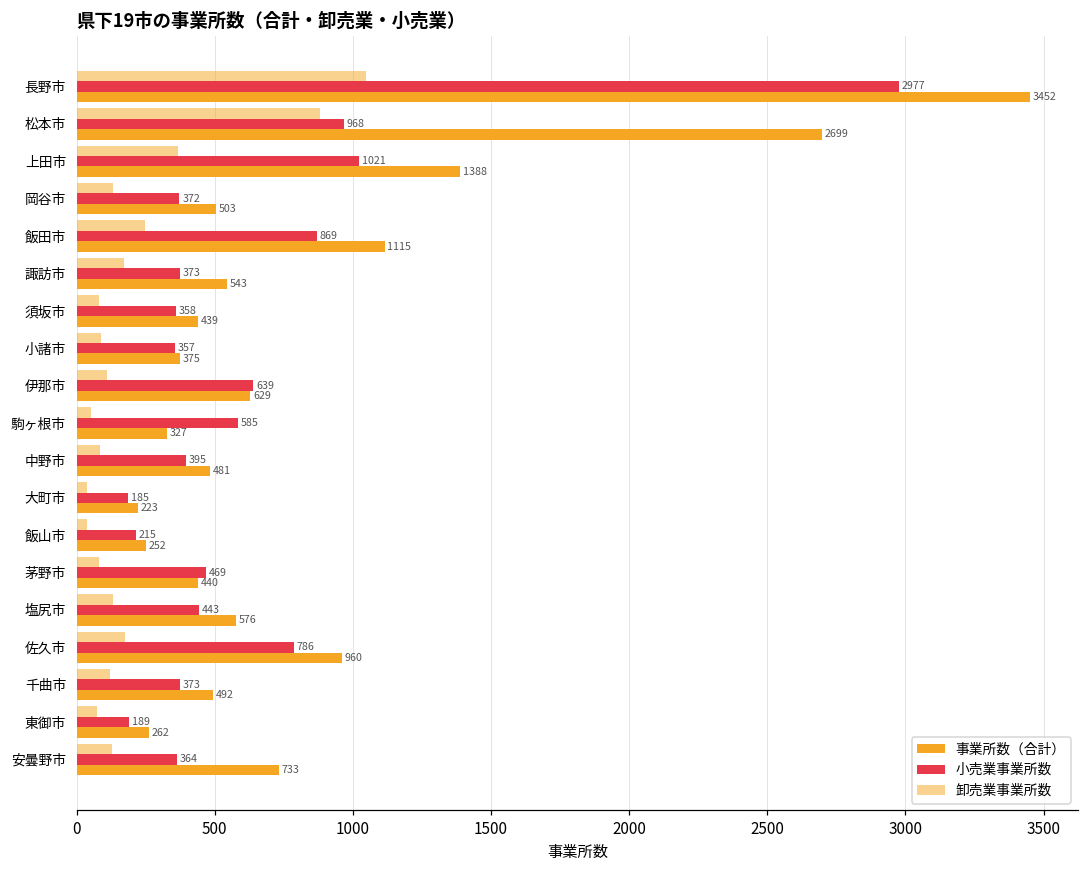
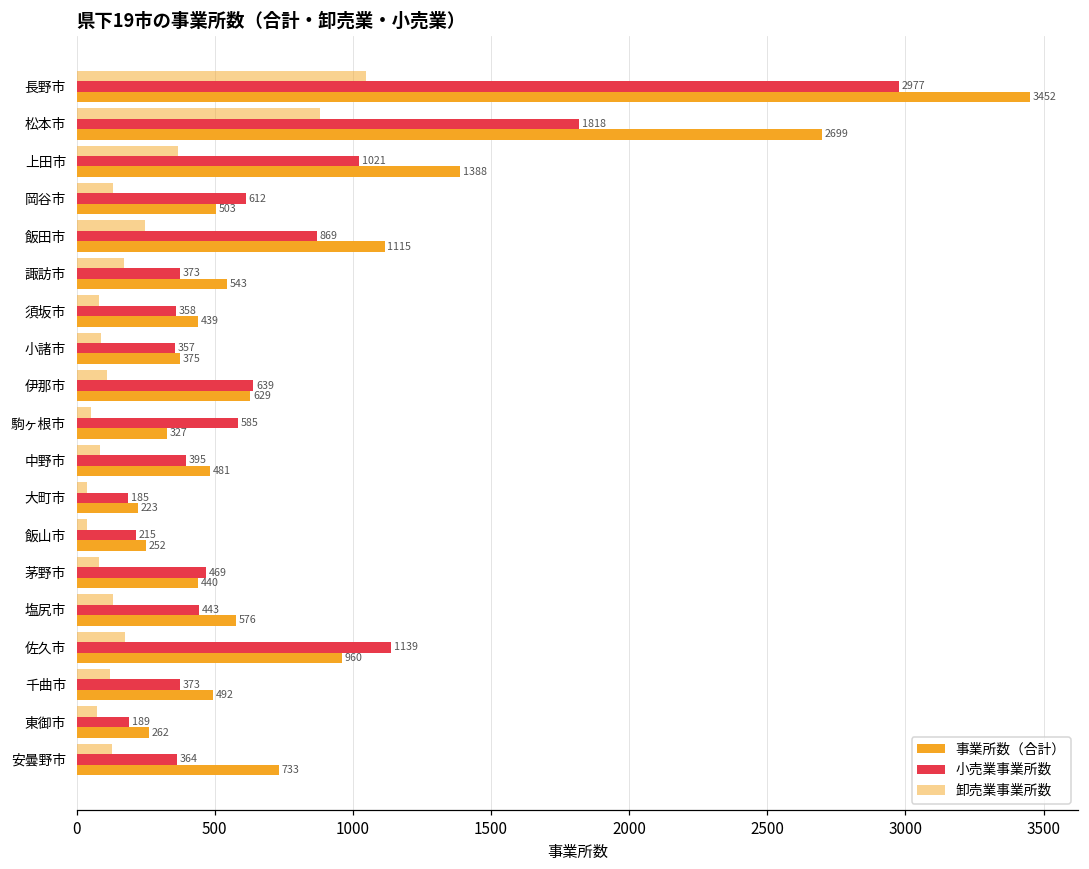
  {
    "小売業事業所数": {
      "長野市": 2977,
-     "松本市": 968,
+     "松本市": 1818,
      "上田市": 1021,
-     "岡谷市": 372,
+     "岡谷市": 612,
      "飯田市": 869,
      "諏訪市": 373,
      "須坂市": 358,
      "小諸市": 357,
      "伊那市": 639,
      "駒ヶ根市": 585,
      "中野市": 395,
      "大町市": 185,
      "飯山市": 215,
      "茅野市": 469,
      "塩尻市": 443,
-     "佐久市": 786,
+     "佐久市": 1139,
      "千曲市": 373,
      "東御市": 189,
      "安曇野市": 364
    }
  }
